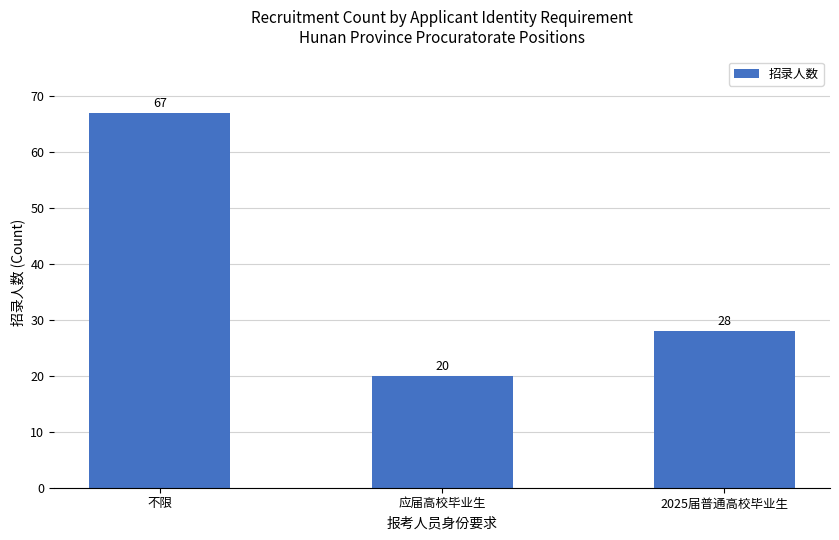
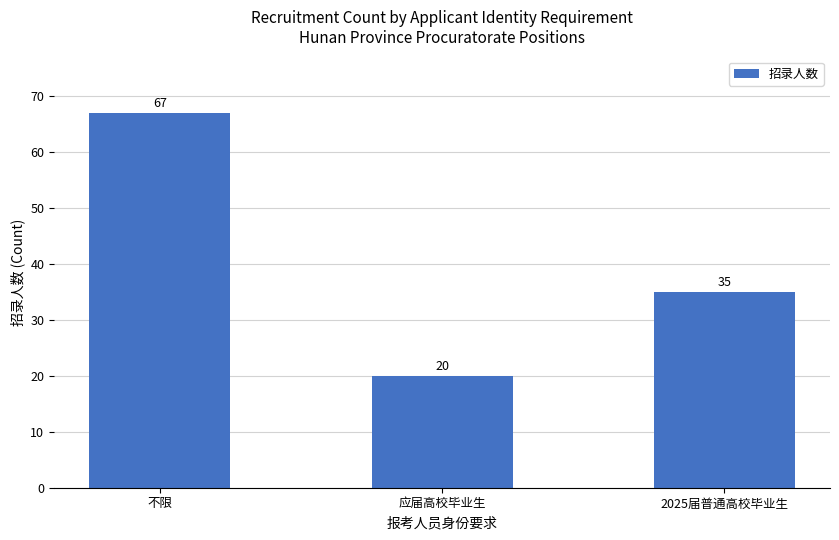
  {
    "不限": 67,
    "应届高校毕业生": 20,
-   "2025届普通高校毕业生": 28
+   "2025届普通高校毕业生": 35
  }
